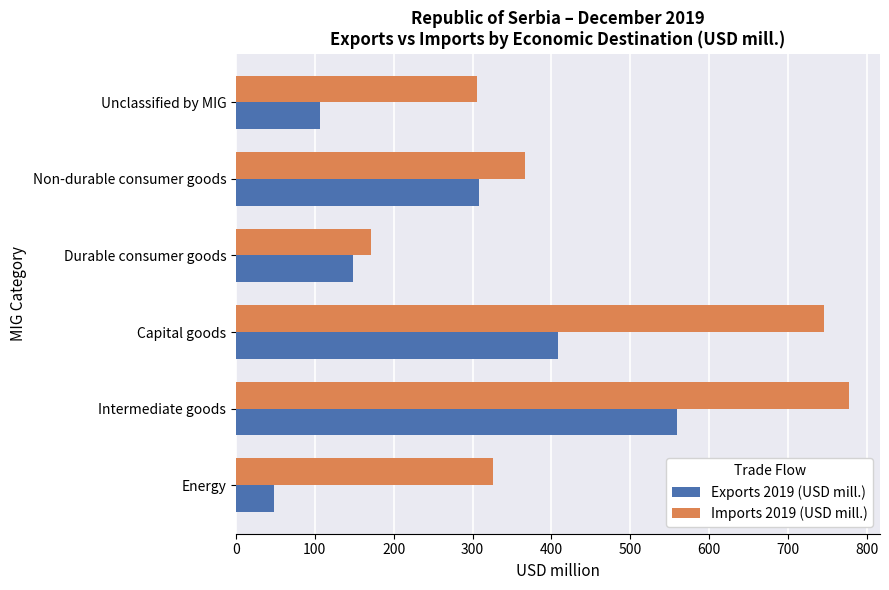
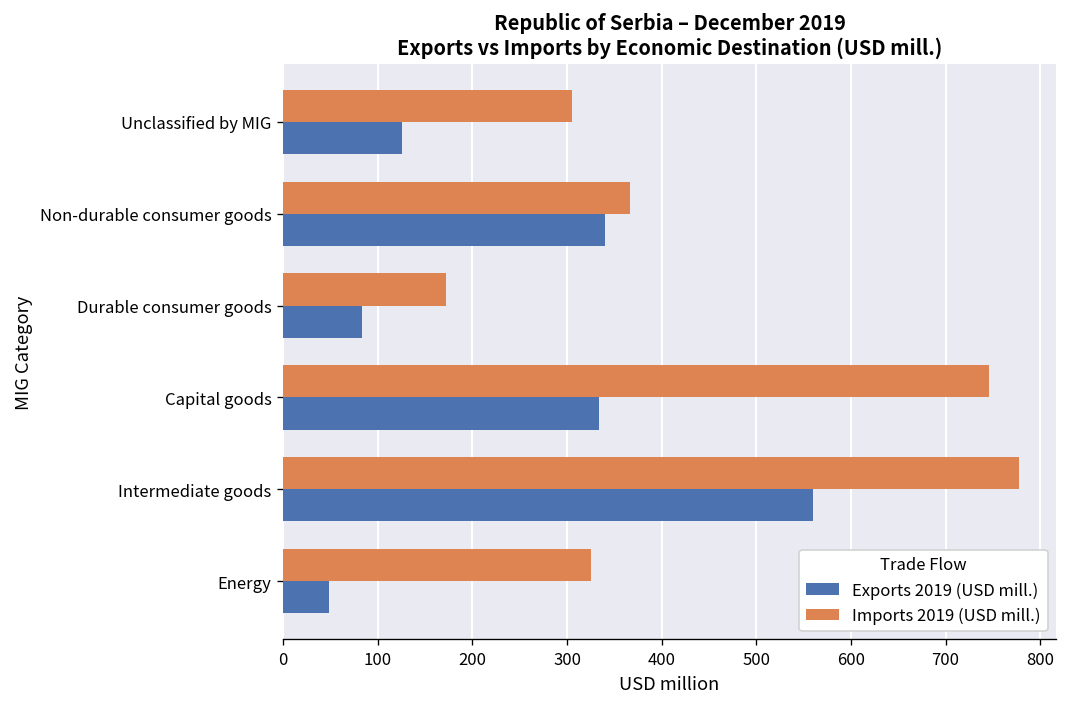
  {
    "Exports 2019 (USD mill.)": {
-     "Unclassified by MIG": 110,
-     "Non-durable consumer goods": 310,
-     "Durable consumer goods": 150,
-     "Capital goods": 410,
+     "Unclassified by MIG": 130,
+     "Non-durable consumer goods": 340,
+     "Durable consumer goods": 80,
+     "Capital goods": 330,
      "Intermediate goods": 560,
      "Energy": 50
    },
    "Imports 2019 (USD mill.)": {
      "Unclassified by MIG": 310,
      "Non-durable consumer goods": 370,
      "Durable consumer goods": 170,
      "Capital goods": 750,
      "Intermediate goods": 780,
      "Energy": 330
    }
  }
